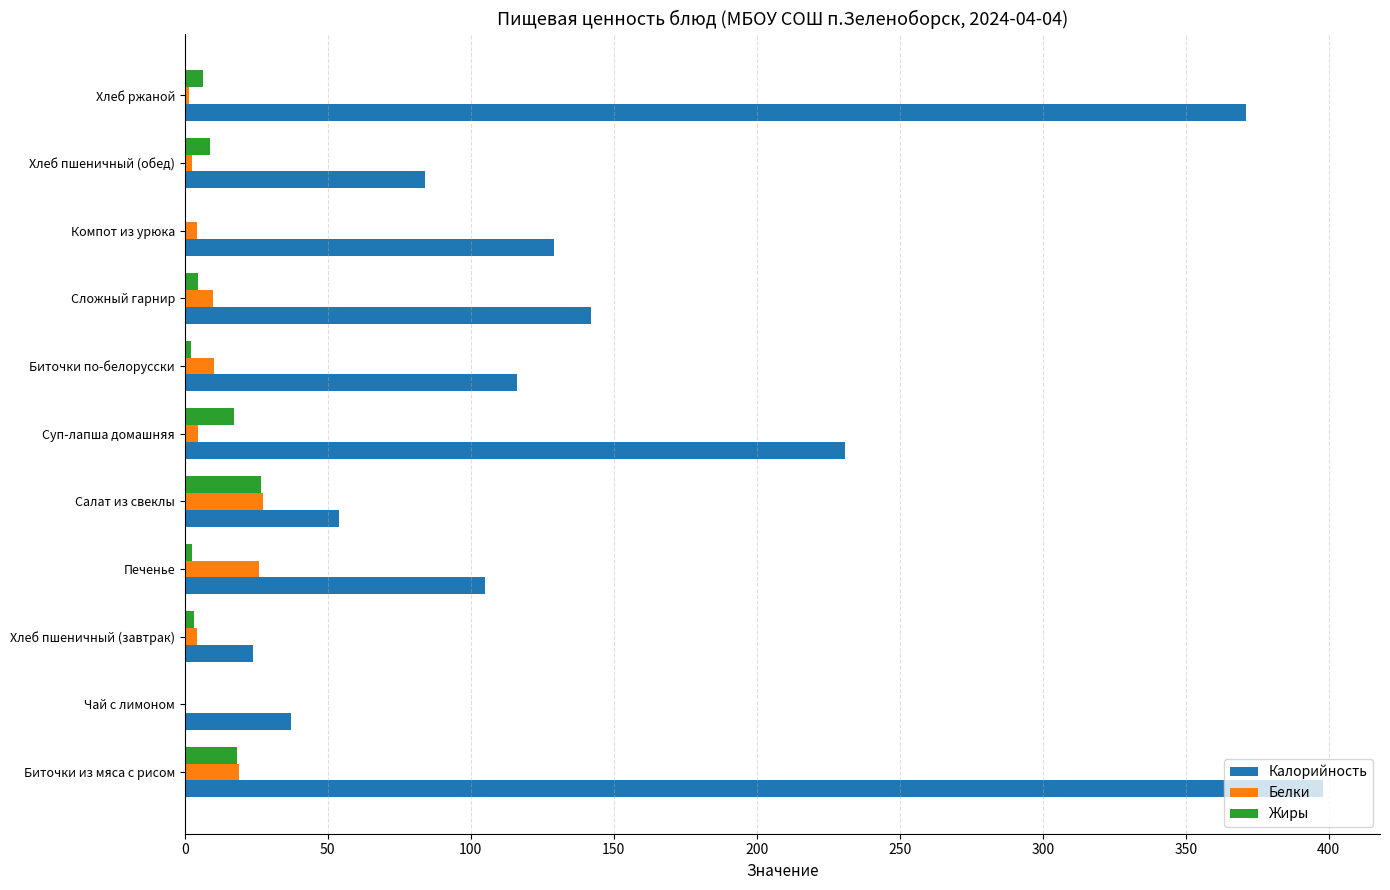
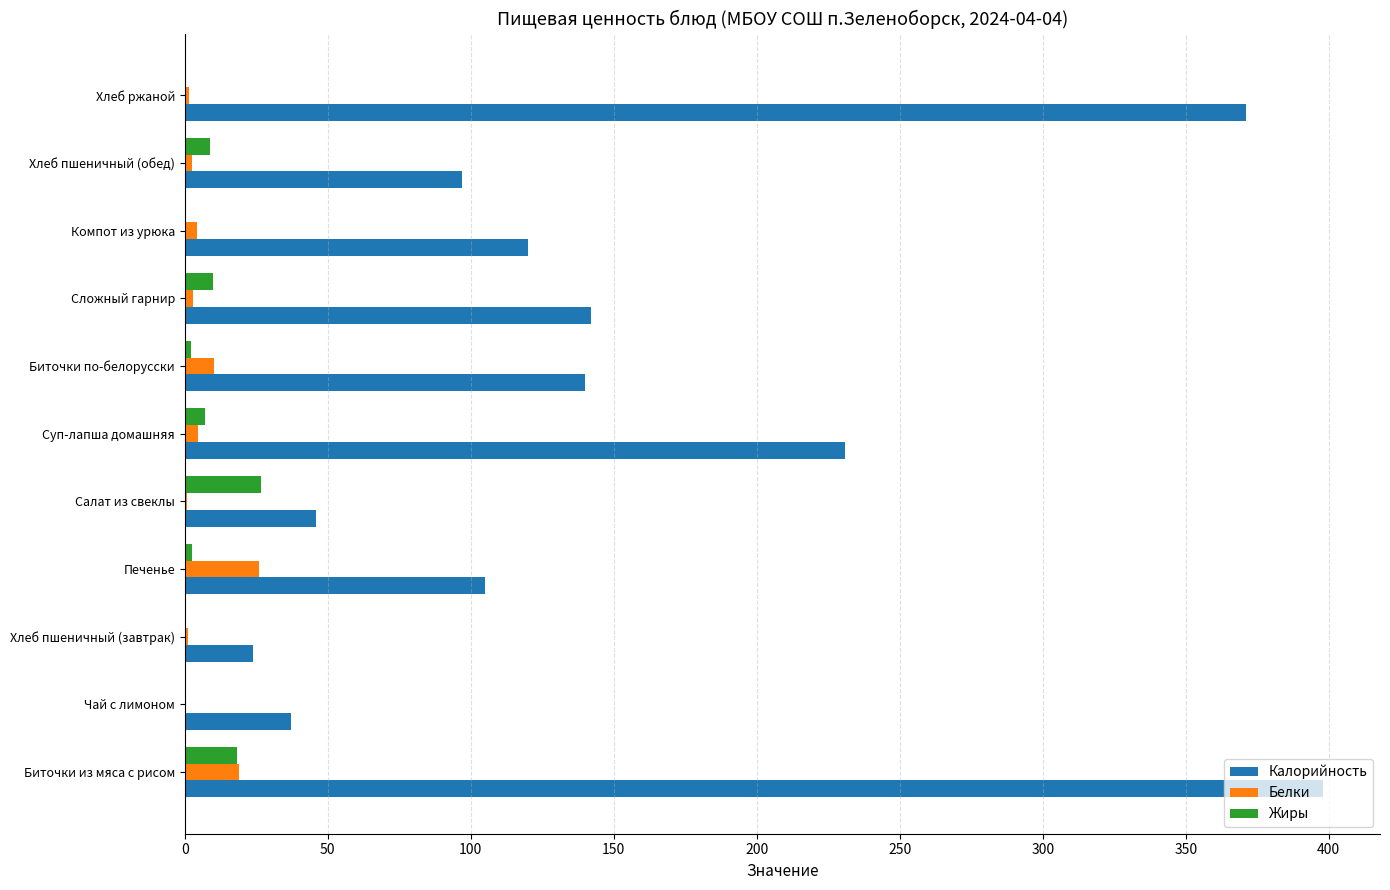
  {
    "Калорийность": {
      "Хлеб ржаной": 371,
-     "Хлеб пшеничный (обед)": 84,
-     "Компот из урюка": 129,
+     "Хлеб пшеничный (обед)": 97,
+     "Компот из урюка": 120,
      "Сложный гарнир": 142,
-     "Биточки по-белорусски": 116,
+     "Биточки по-белорусски": 140,
      "Суп-лапша домашняя": 231,
-     "Салат из свеклы": 54,
+     "Салат из свеклы": 46,
      "Печенье": 105,
      "Хлеб пшеничный (завтрак)": 24,
      "Чай с лимоном": 37
    },
    "Белки": {
      "Хлеб ржаной": 1,
      "Хлеб пшеничный (обед)": 3,
      "Компот из урюка": 4,
-     "Сложный гарнир": 10,
+     "Сложный гарнир": 3,
      "Биточки по-белорусски": 10,
      "Суп-лапша домашняя": 5,
-     "Салат из свеклы": 27,
+     "Салат из свеклы": 1,
      "Печенье": 26,
-     "Хлеб пшеничный (завтрак)": 4,
+     "Хлеб пшеничный (завтрак)": 1,
      "Биточки из мяса с рисом": 19
    },
    "Жиры": {
-     "Хлеб ржаной": 6,
+     "Хлеб ржаной": 0,
      "Хлеб пшеничный (обед)": 9,
      "Компот из урюка": 0,
-     "Сложный гарнир": 5,
+     "Сложный гарнир": 10,
      "Биточки по-белорусски": 2,
-     "Суп-лапша домашняя": 17,
+     "Суп-лапша домашняя": 7,
      "Салат из свеклы": 27,
      "Печенье": 2,
-     "Хлеб пшеничный (завтрак)": 3,
+     "Хлеб пшеничный (завтрак)": 0,
      "Чай с лимоном": 0,
      "Биточки из мяса с рисом": 18
    }
  }
